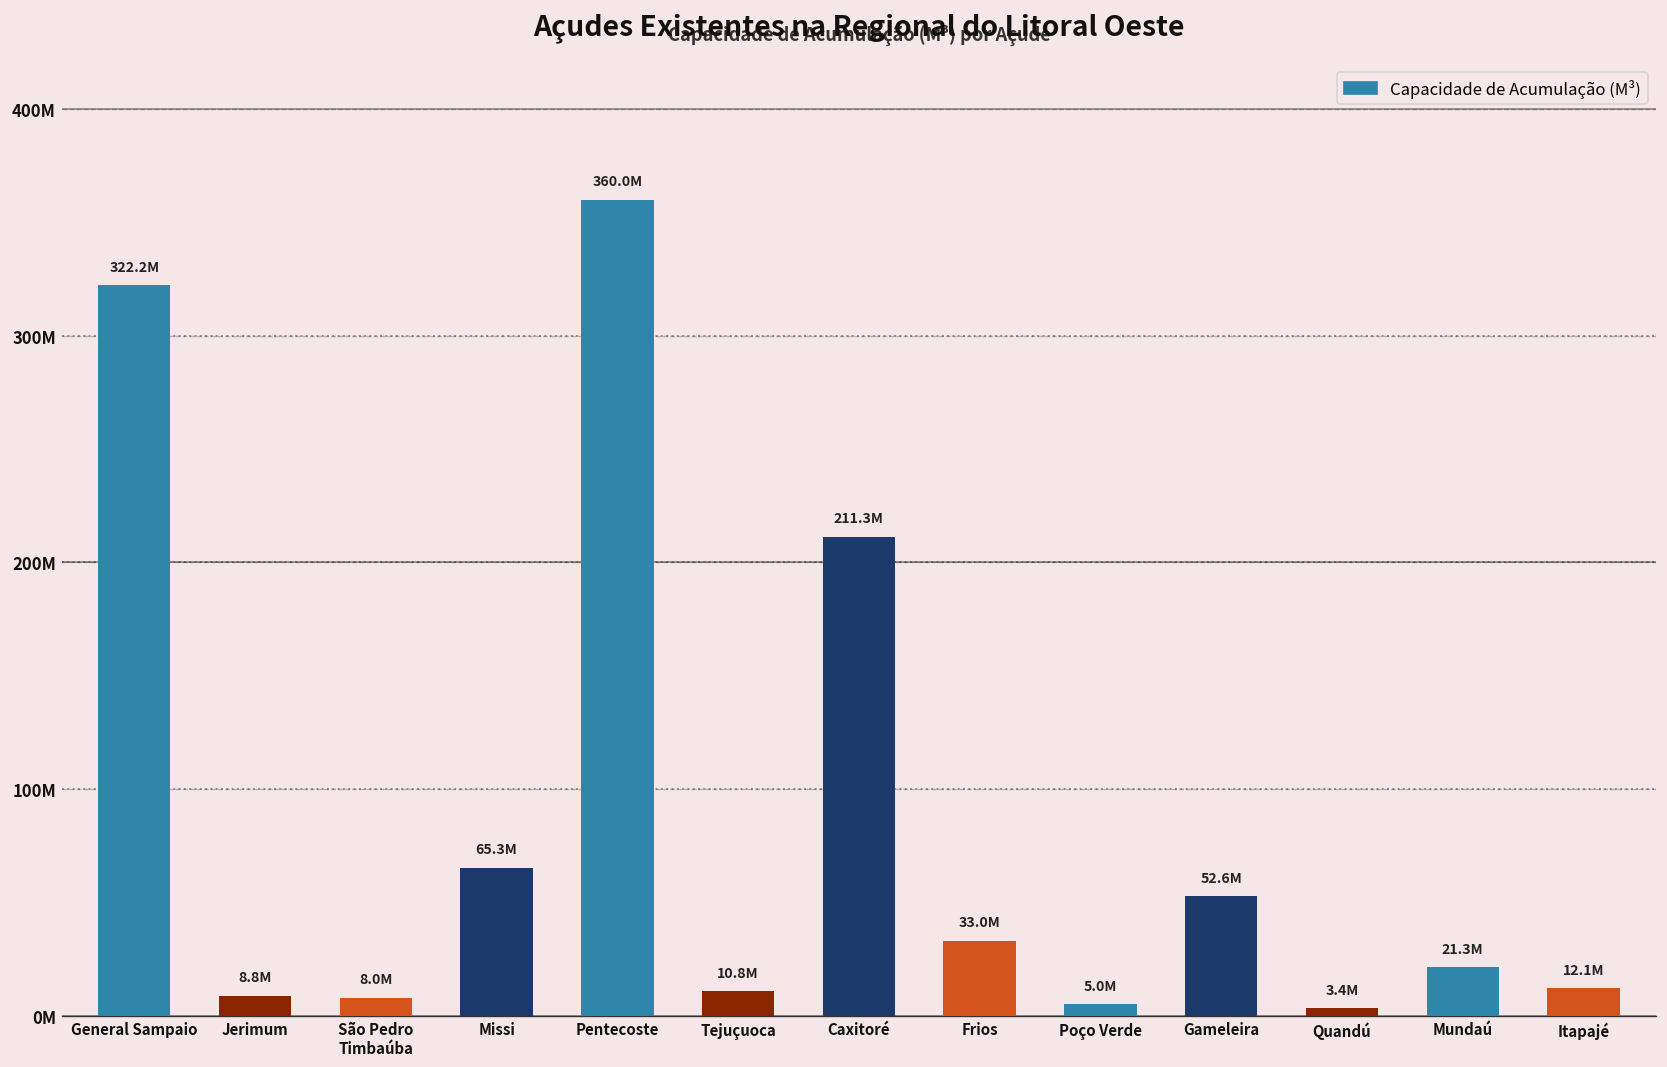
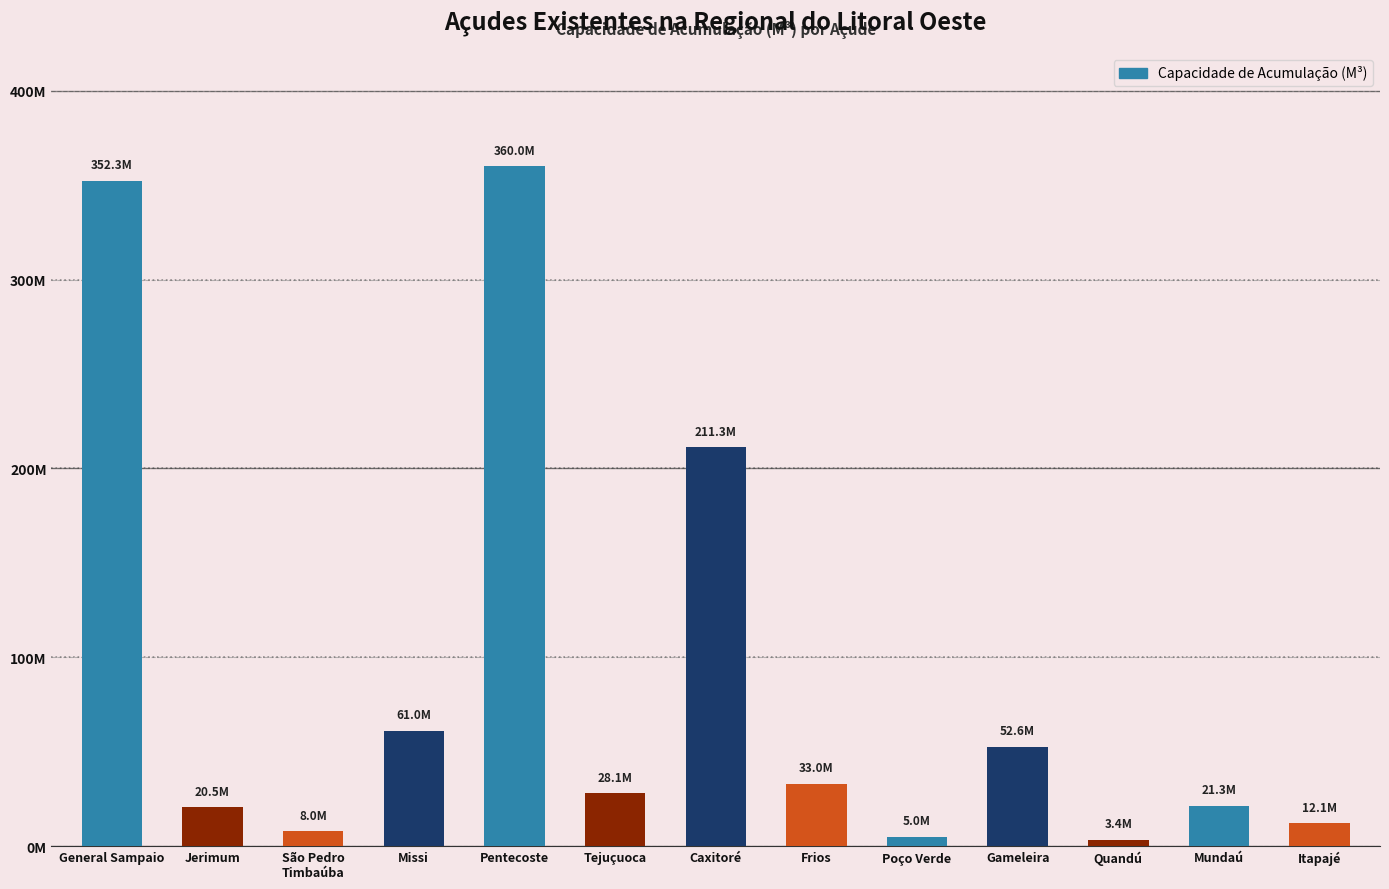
  {
-   "General Sampaio": "322.2M",
-   "Jerimum": "8.8M",
+   "General Sampaio": "352.3M",
+   "Jerimum": "20.5M",
    "São Pedro Timbaúba": "8.0M",
-   "Missi": "65.3M",
+   "Missi": "61.0M",
    "Pentecoste": "360.0M",
-   "Tejuçuoca": "10.8M",
+   "Tejuçuoca": "28.1M",
    "Caxitoré": "211.3M",
    "Frios": "33.0M",
    "Poço Verde": "5.0M",
    "Gameleira": "52.6M",
    "Quandú": "3.4M",
    "Mundaú": "21.3M",
    "Itapajé": "12.1M"
  }
